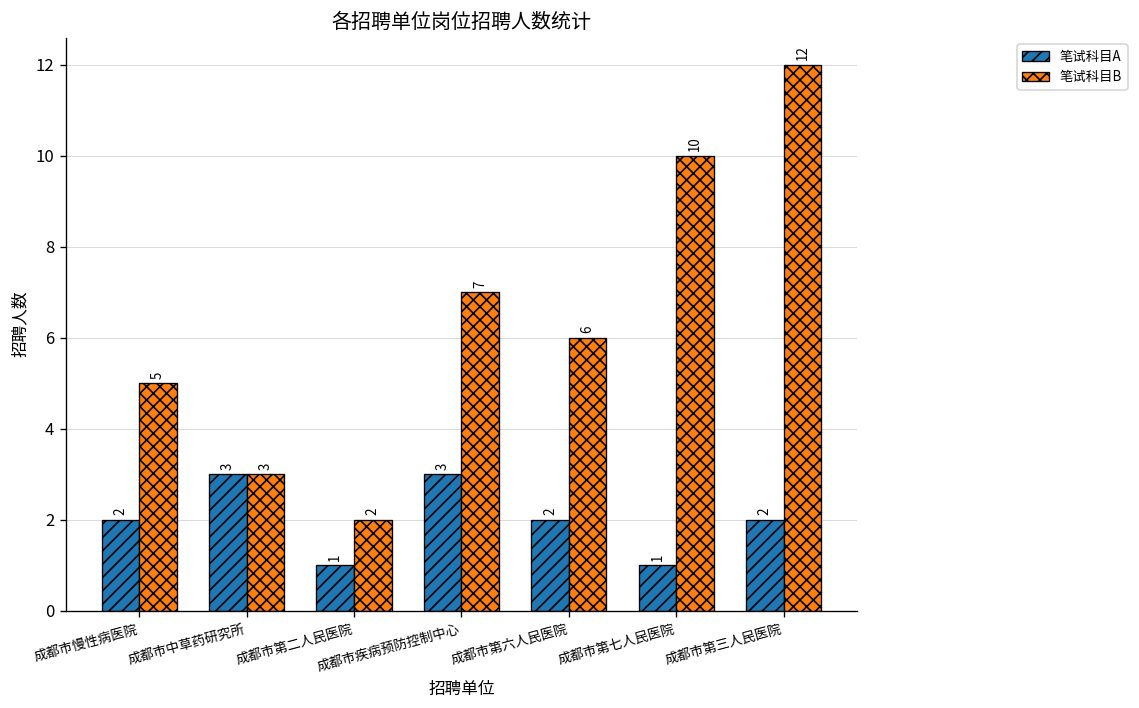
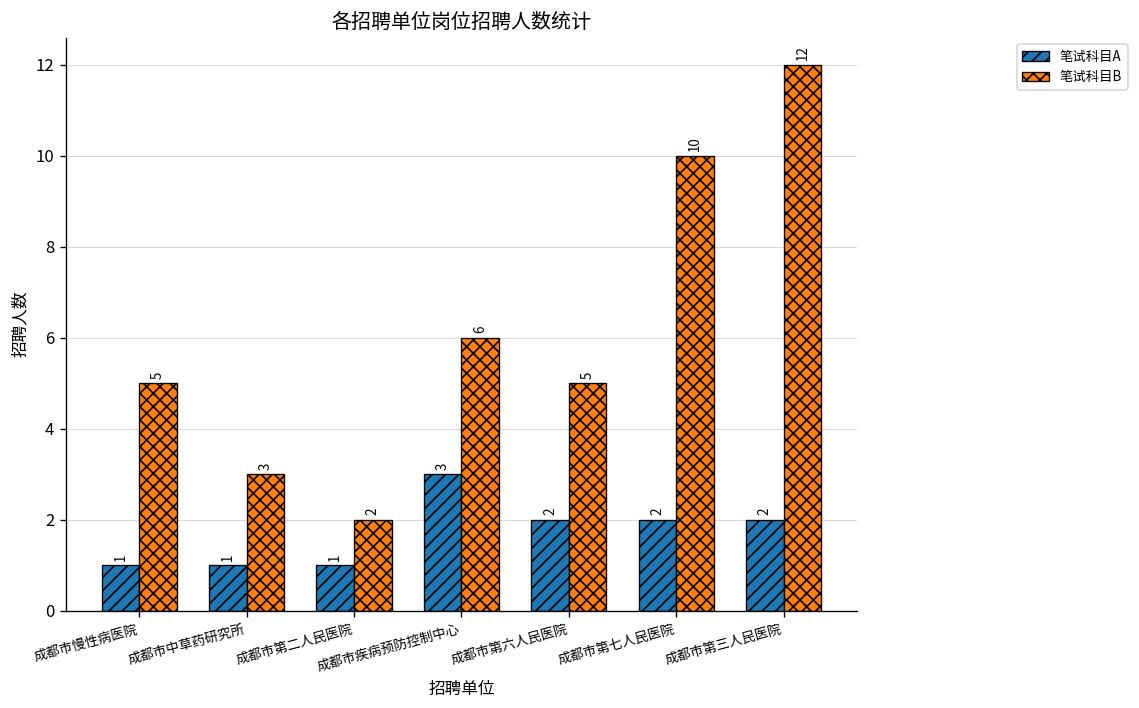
  {
    "笔试科目A": {
-     "成都市慢性病医院": 2,
-     "成都市中草药研究所": 3,
+     "成都市慢性病医院": 1,
+     "成都市中草药研究所": 1,
      "成都市第二人民医院": 1,
      "成都市疾病预防控制中心": 3,
      "成都市第六人民医院": 2,
-     "成都市第七人民医院": 1,
+     "成都市第七人民医院": 2,
      "成都市第三人民医院": 2
    },
    "笔试科目B": {
      "成都市慢性病医院": 5,
      "成都市中草药研究所": 3,
      "成都市第二人民医院": 2,
-     "成都市疾病预防控制中心": 7,
-     "成都市第六人民医院": 6,
+     "成都市疾病预防控制中心": 6,
+     "成都市第六人民医院": 5,
      "成都市第七人民医院": 10,
      "成都市第三人民医院": 12
    }
  }
